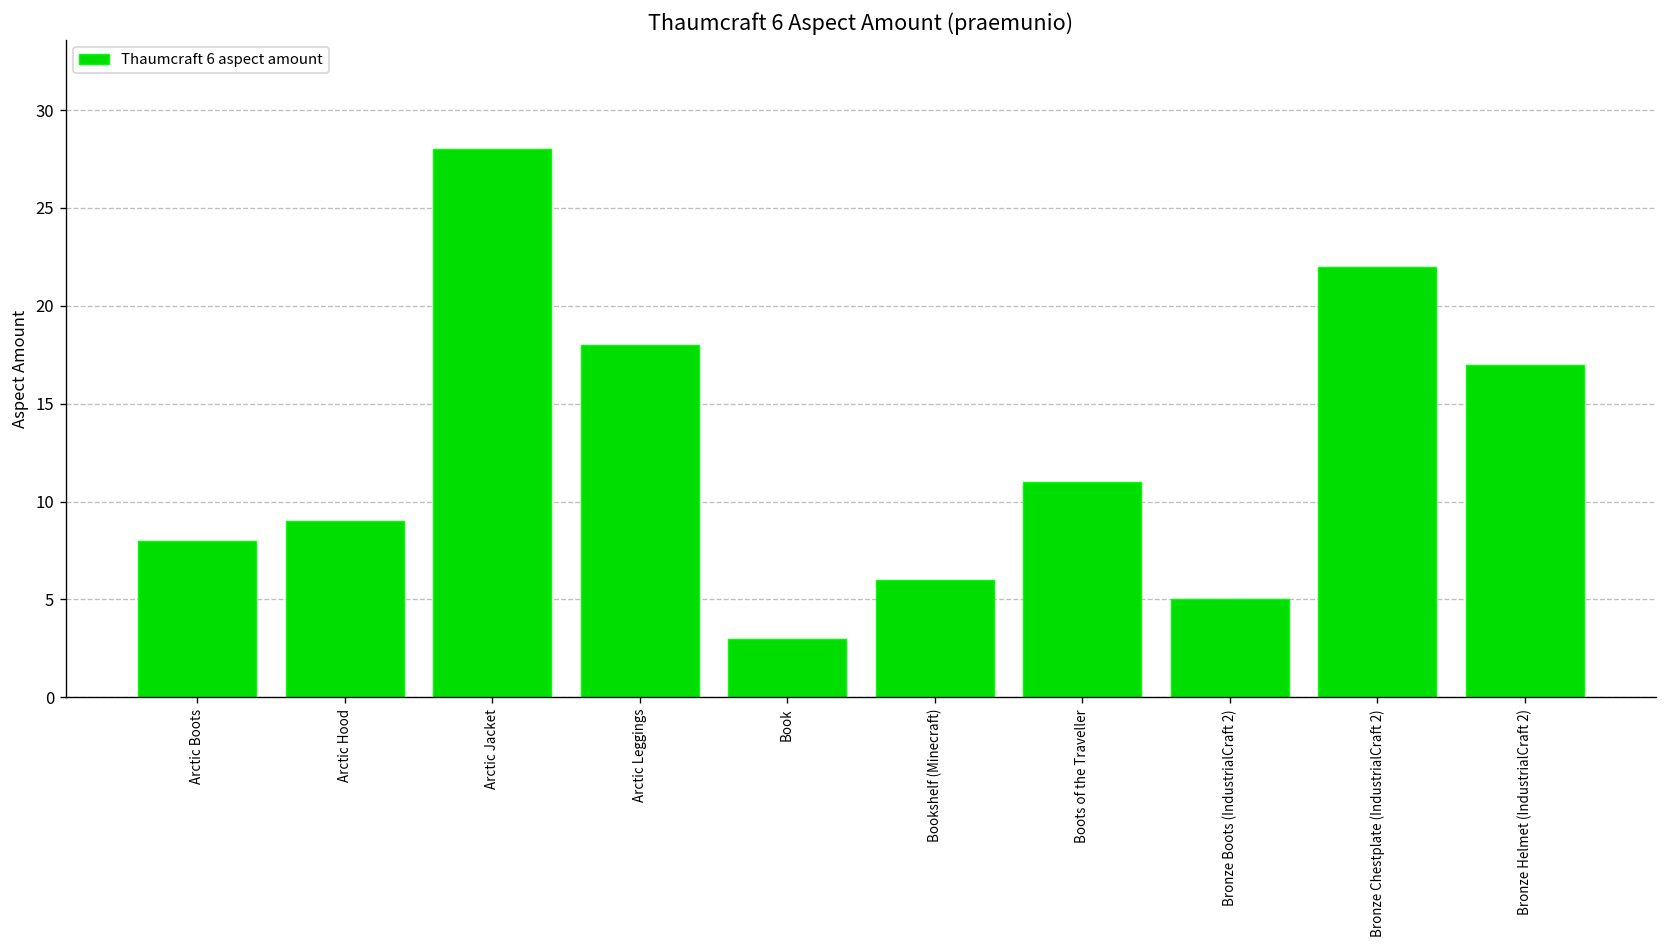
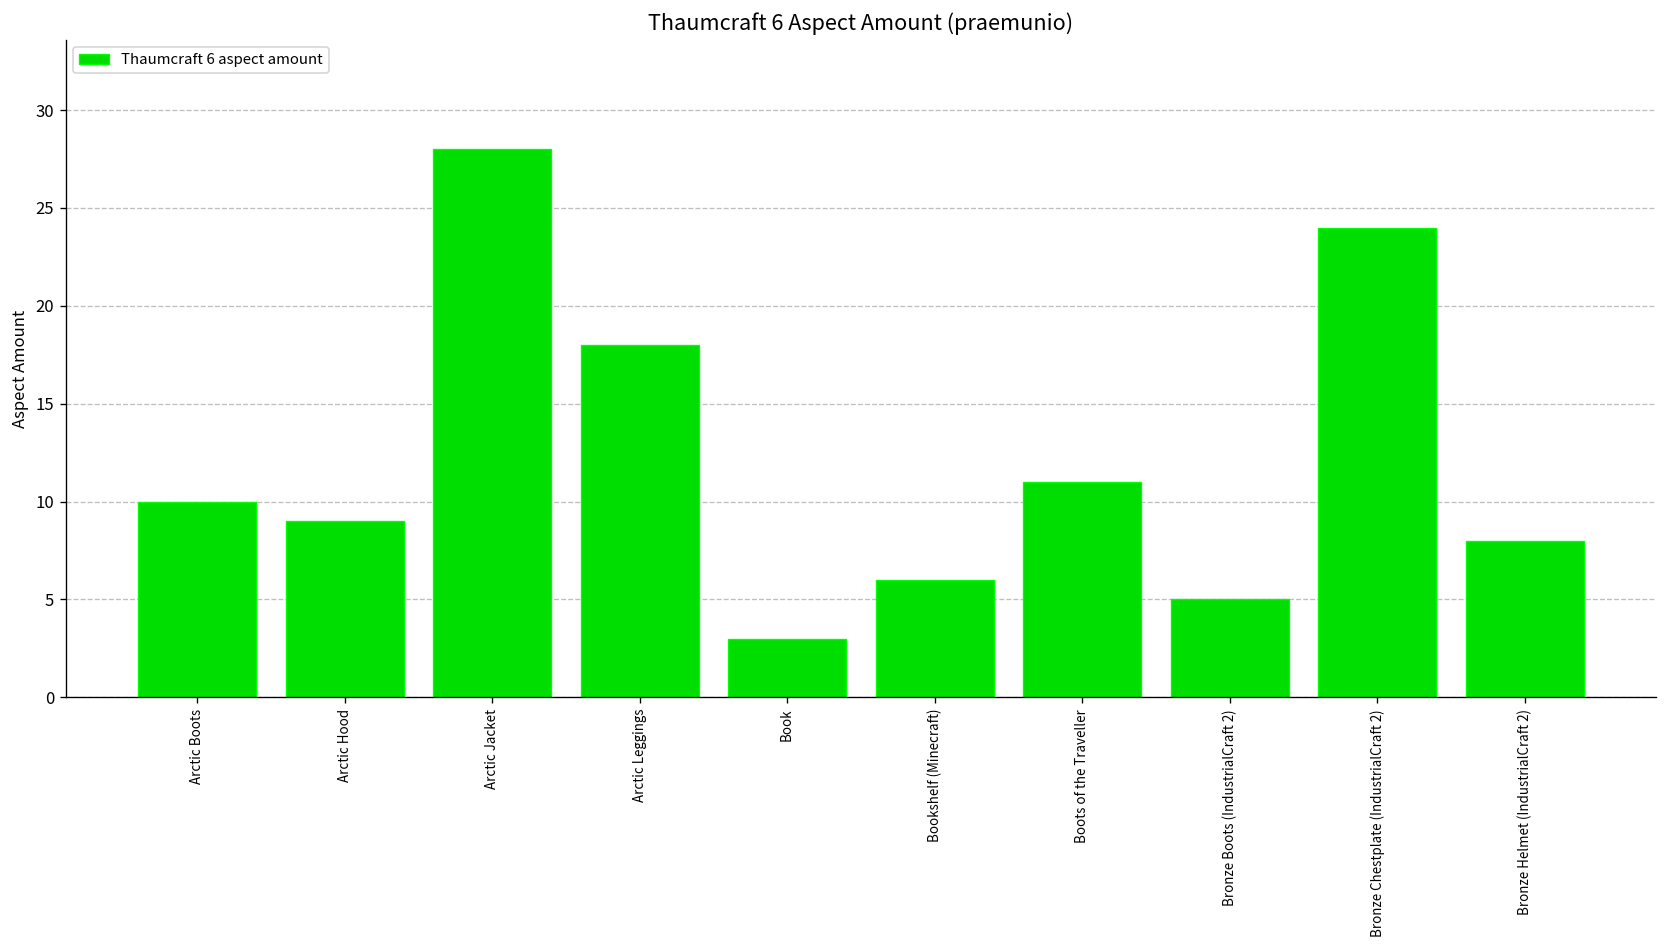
  {
-   "Arctic Boots": 8,
+   "Arctic Boots": 10,
    "Arctic Hood": 9,
    "Arctic Jacket": 28,
    "Arctic Leggings": 18,
    "Book": 3,
    "Bookshelf (Minecraft)": 6,
    "Boots of the Traveller": 11,
    "Bronze Boots (IndustrialCraft 2)": 5,
-   "Bronze Chestplate (IndustrialCraft 2)": 22,
-   "Bronze Helmet (IndustrialCraft 2)": 17
+   "Bronze Chestplate (IndustrialCraft 2)": 24,
+   "Bronze Helmet (IndustrialCraft 2)": 8
  }
